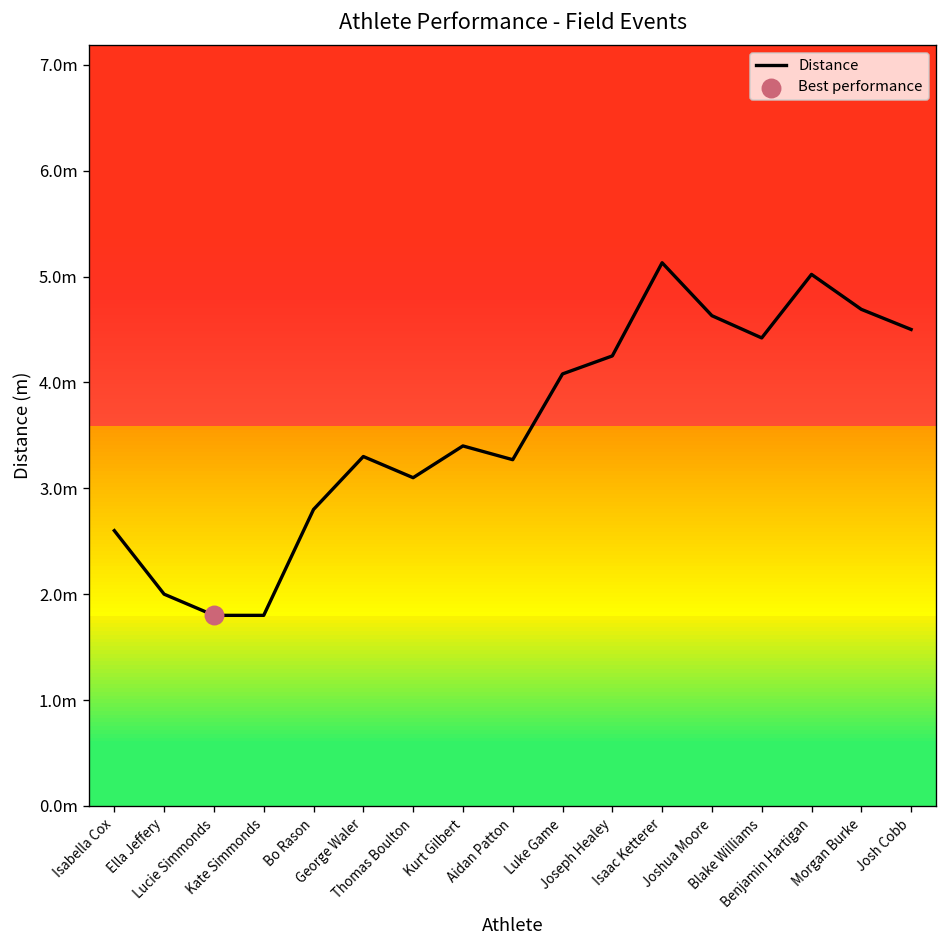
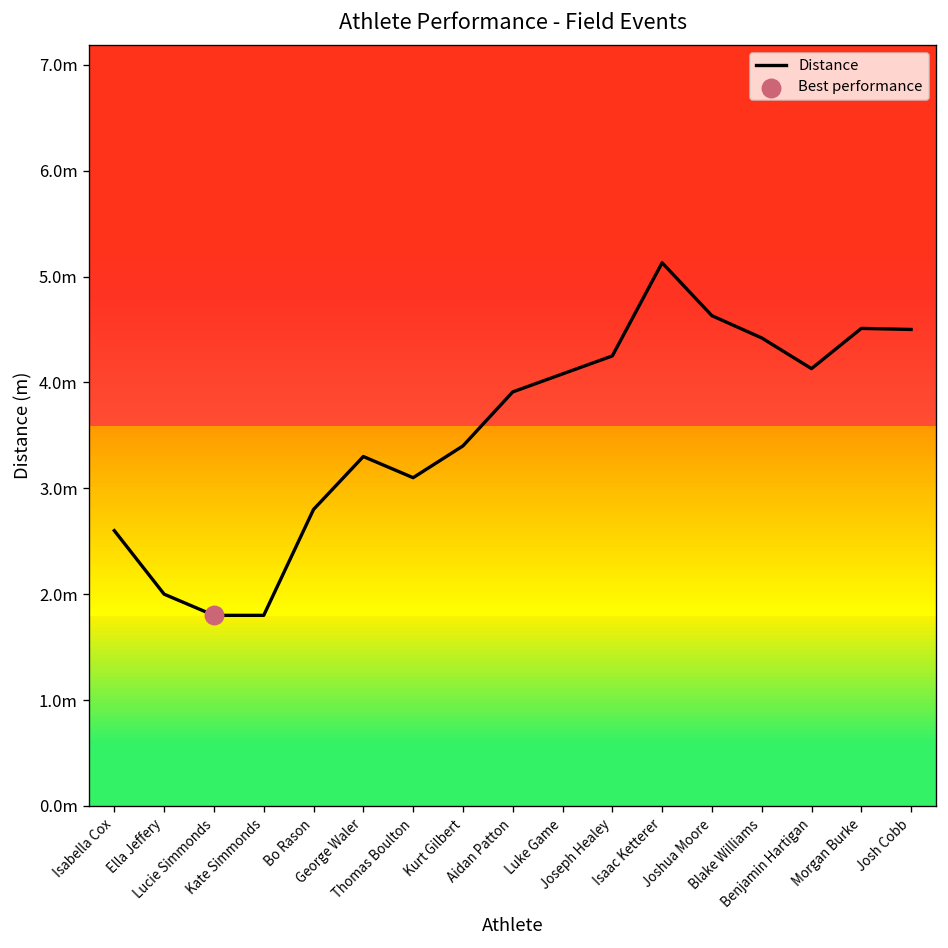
  {
    "Distance": {
      "Isabella Cox": "2.6m",
      "Ella Jeffery": "2.0m",
      "Kate Simmonds": "1.8m",
      "Bo Rason": "2.8m",
      "George Waler": "3.3m",
      "Thomas Boulton": "3.1m",
      "Kurt Gilbert": "3.4m",
-     "Aidan Patton": "3.3m",
+     "Aidan Patton": "3.9m",
      "Luke Game": "4.1m",
      "Joseph Healey": "4.3m",
      "Isaac Ketterer": "5.1m",
      "Joshua Moore": "4.6m",
      "Blake Williams": "4.4m",
-     "Benjamin Hartigan": "5.0m",
-     "Morgan Burke": "4.7m",
+     "Benjamin Hartigan": "4.1m",
+     "Morgan Burke": "4.5m",
      "Josh Cobb": "4.5m"
    }
  }
